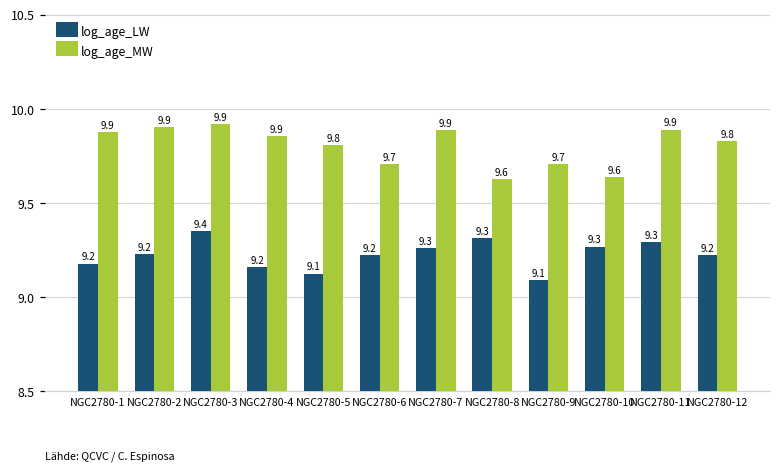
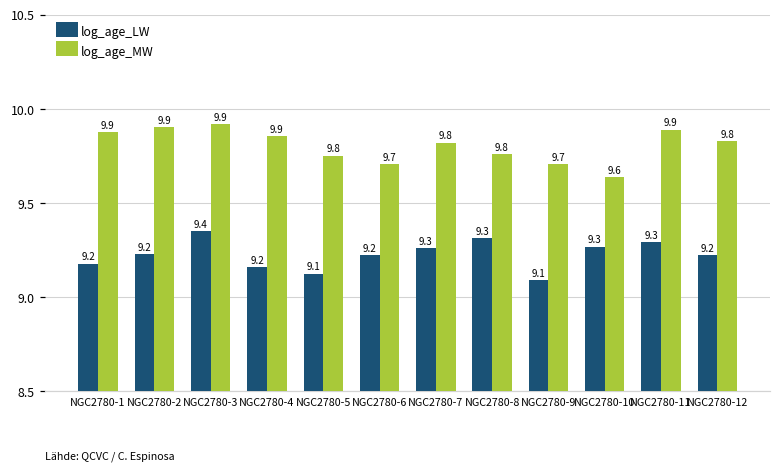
  {
    "log_age_LW": {
      "NGC2780-1": 9.2,
      "NGC2780-2": 9.2,
      "NGC2780-3": 9.4,
      "NGC2780-4": 9.2,
      "NGC2780-5": 9.1,
      "NGC2780-6": 9.2,
      "NGC2780-7": 9.3,
      "NGC2780-8": 9.3,
      "NGC2780-9": 9.1,
      "NGC2780-10": 9.3,
      "NGC2780-11": 9.3,
      "NGC2780-12": 9.2
    },
    "log_age_MW": {
      "NGC2780-1": 9.9,
      "NGC2780-2": 9.9,
      "NGC2780-3": 9.9,
      "NGC2780-4": 9.9,
-     "NGC2780-5": 9.81,
+     "NGC2780-5": 9.75,
      "NGC2780-6": 9.7,
-     "NGC2780-7": 9.9,
-     "NGC2780-8": 9.6,
+     "NGC2780-7": 9.8,
+     "NGC2780-8": 9.8,
      "NGC2780-9": 9.7,
      "NGC2780-10": 9.6,
      "NGC2780-11": 9.9,
      "NGC2780-12": 9.8
    }
  }
